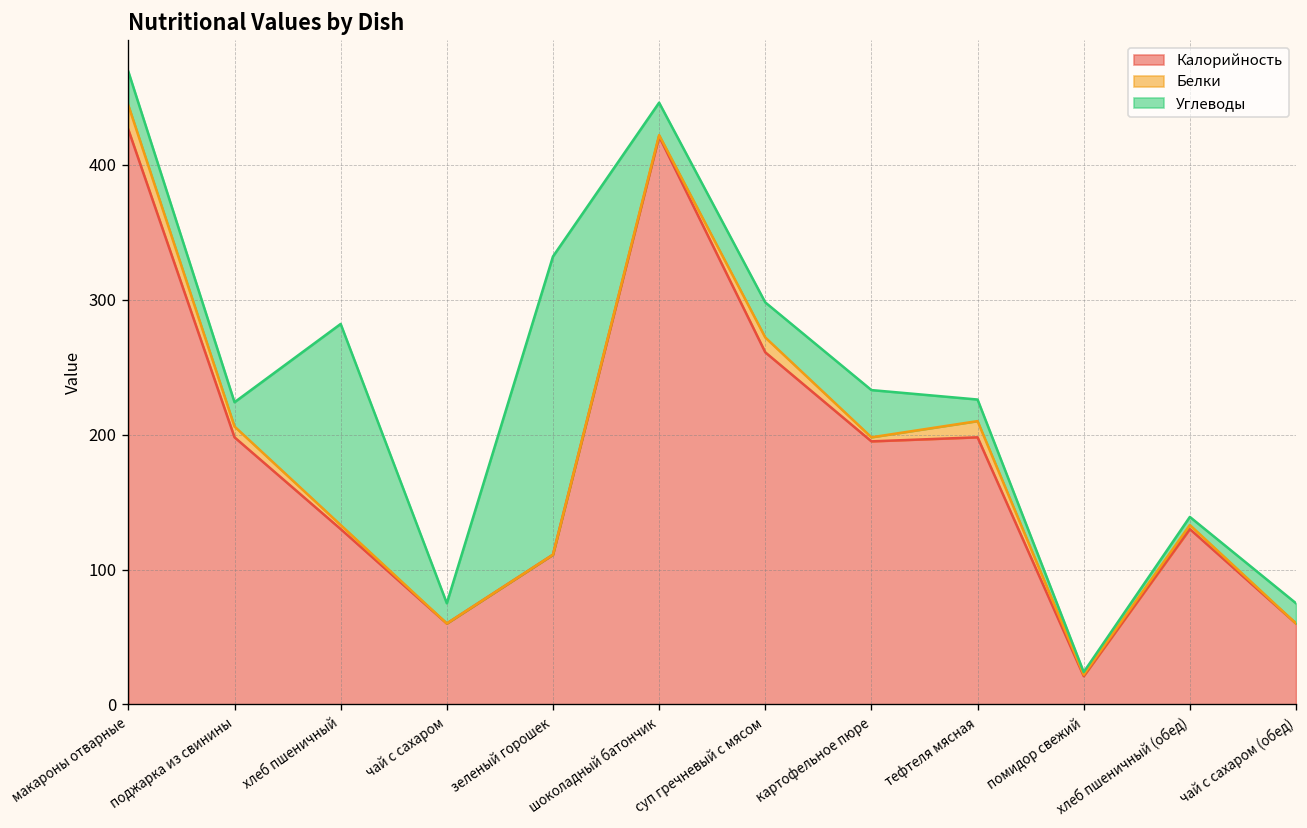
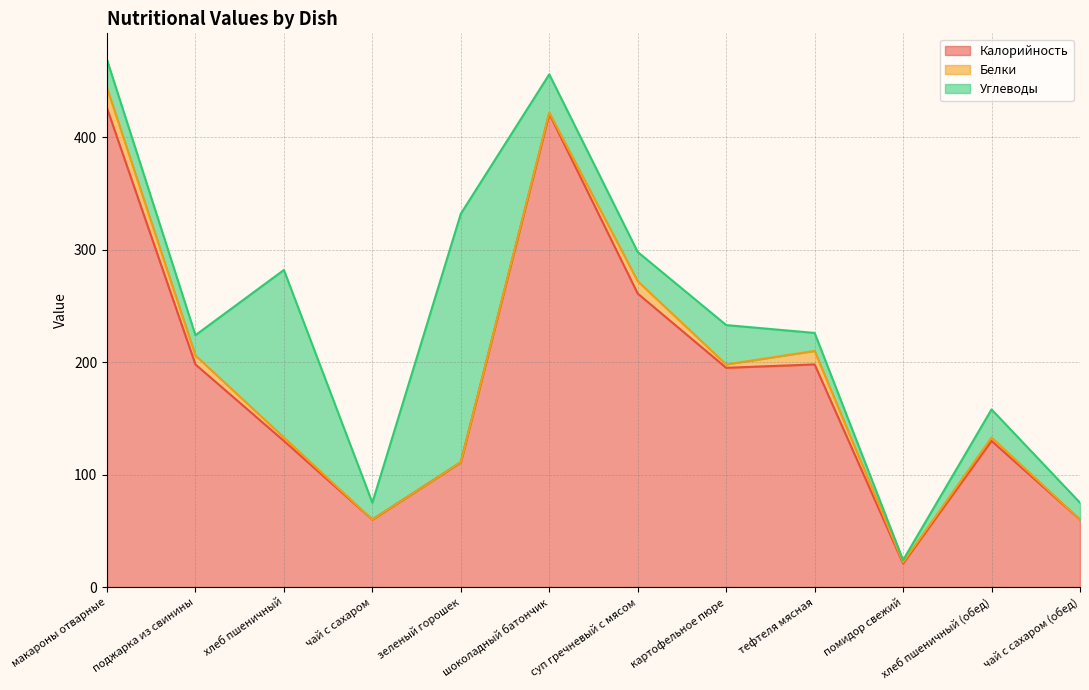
  {
    "Калорийность": {
      "макароны отварные": 426,
      "поджарка из свинины": 198,
      "хлеб пшеничный": 130,
      "суп гречневый с мясом": 261,
      "картофельное пюре": 195,
      "тефтеля мясная": 198,
      "хлеб пшеничный (обед)": 130
    },
    "Белки": {
      "макароны отварные": 18,
      "поджарка из свинины": 8,
      "хлеб пшеничный": 3,
      "суп гречневый с мясом": 11,
      "картофельное пюре": 3,
      "тефтеля мясная": 12,
      "хлеб пшеничный (обед)": 3
    },
    "Углеводы": {
      "макароны отварные": 25,
      "поджарка из свинины": 18,
      "хлеб пшеничный": 149,
      "чай с сахаром": 15,
      "зеленый горошек": 221,
-     "шоколадный батончик": 24,
+     "шоколадный батончик": 34,
      "суп гречневый с мясом": 26,
      "картофельное пюре": 35,
      "тефтеля мясная": 16,
-     "хлеб пшеничный (обед)": 6,
+     "хлеб пшеничный (обед)": 25,
      "чай с сахаром (обед)": 15
    }
  }
